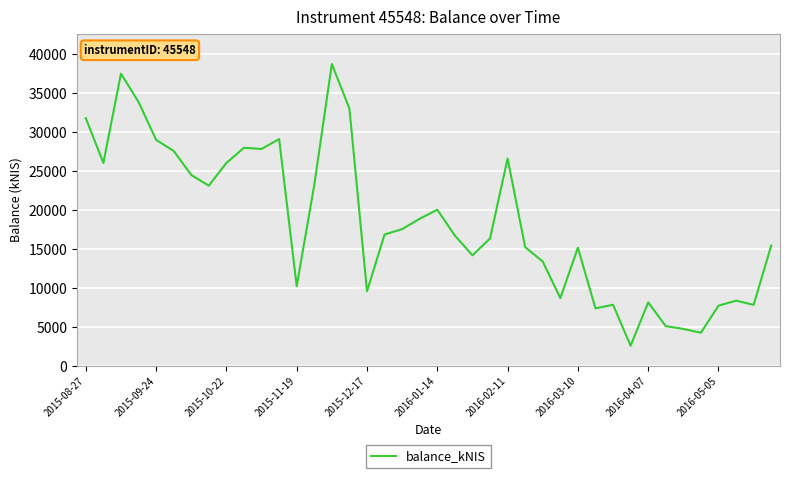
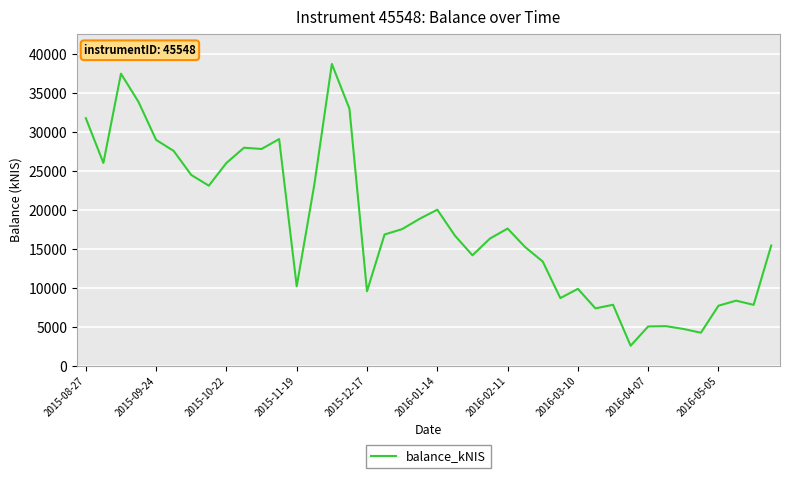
  {
    "2015-08-27": 32000,
    "2015-09-24": 29000,
    "2015-10-22": 26000,
    "2015-11-19": 10000,
    "2015-12-17": 10000,
    "2016-01-14": 20000,
-   "2016-02-11": 27000,
-   "2016-03-10": 15000,
-   "2016-04-07": 8000,
+   "2016-02-11": 18000,
+   "2016-03-10": 10000,
+   "2016-04-07": 5000,
    "2016-05-05": 8000
  }
